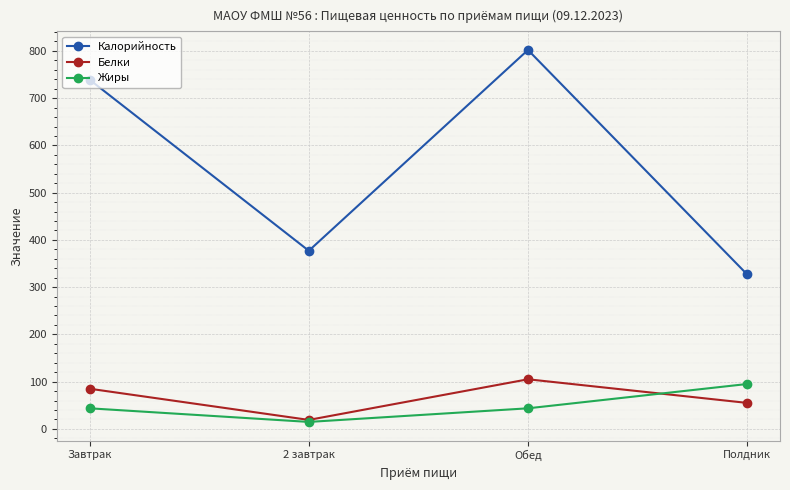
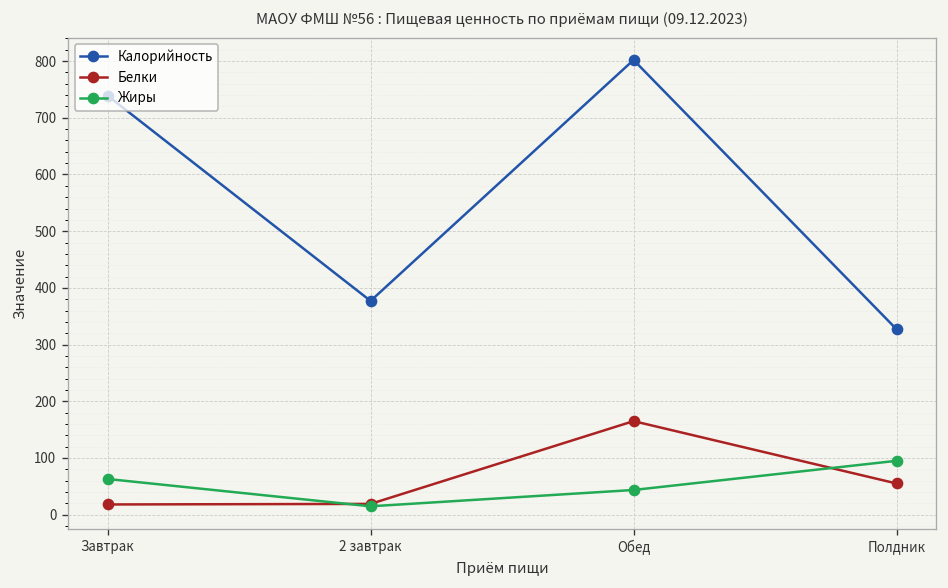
  {
    "Калорийность": {
      "2 завтрак": 380,
      "Обед": 800,
      "Полдник": 330
    },
    "Белки": {
-     "Завтрак": 90,
-     "Обед": 110,
+     "Завтрак": 20,
+     "Обед": 170,
      "Полдник": 60
    },
    "Жиры": {
-     "Завтрак": 40,
+     "Завтрак": 60,
      "Обед": 40,
      "Полдник": 100
    }
  }
